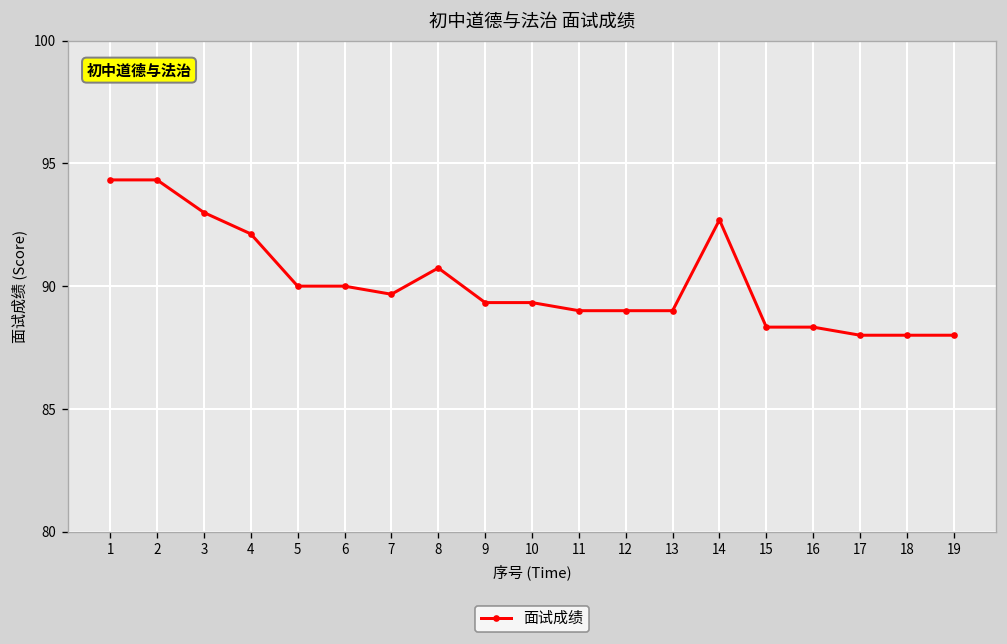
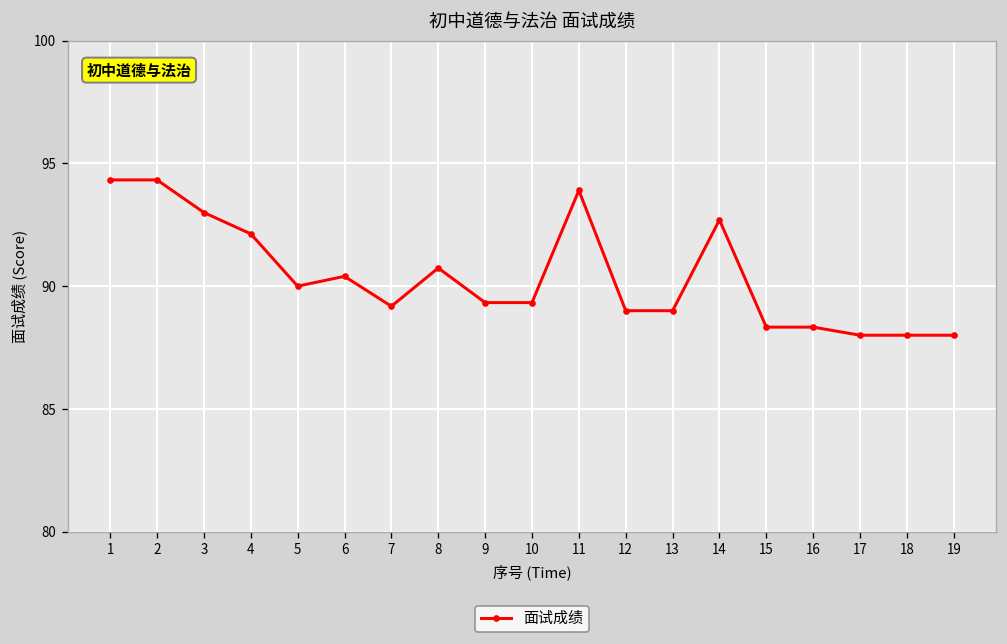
  {
    "1": 94.3,
    "2": 94.3,
    "3": 93.0,
    "4": 92.1,
    "5": 90.0,
-   "6": 90.0,
-   "7": 89.7,
+   "6": 90.4,
+   "7": 89.2,
    "8": 90.7,
    "9": 89.3,
    "10": 89.3,
-   "11": 89.0,
+   "11": 93.9,
    "12": 89.0,
    "13": 89.0,
    "14": 92.7,
    "15": 88.3,
    "16": 88.3,
    "17": 88.0,
    "18": 88.0,
    "19": 88.0
  }
